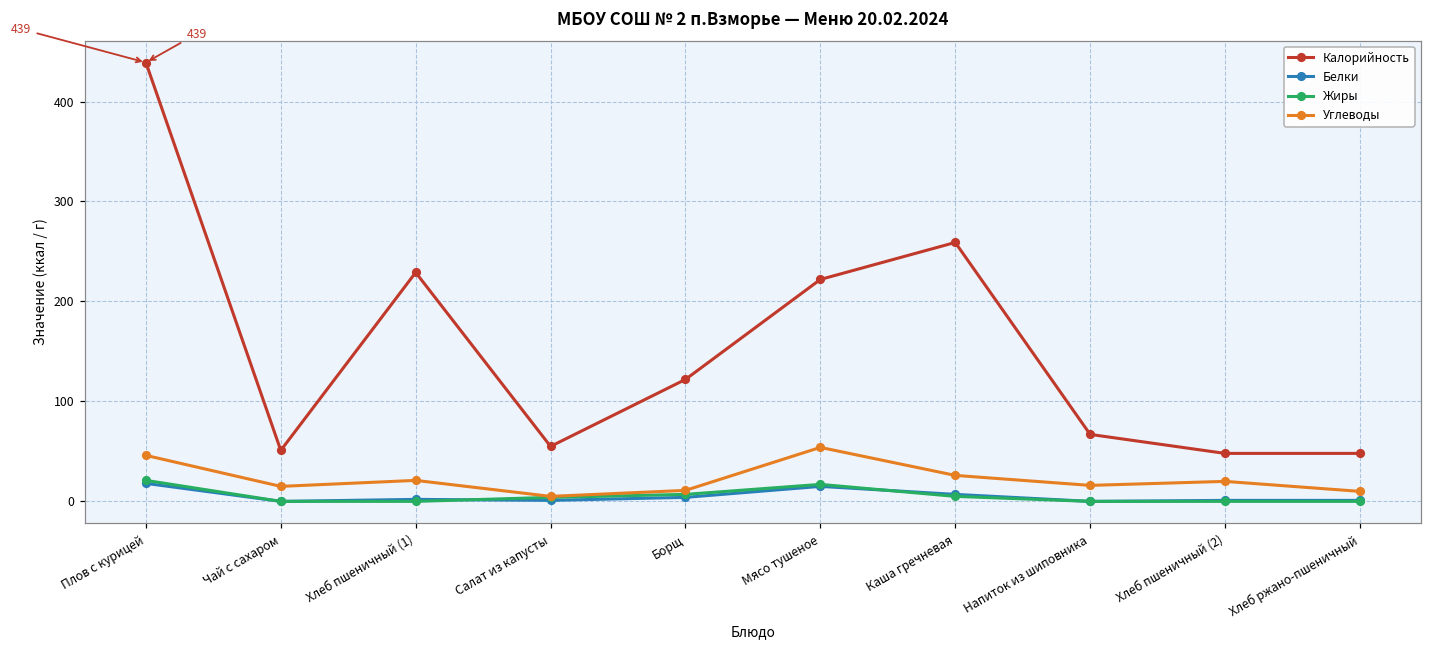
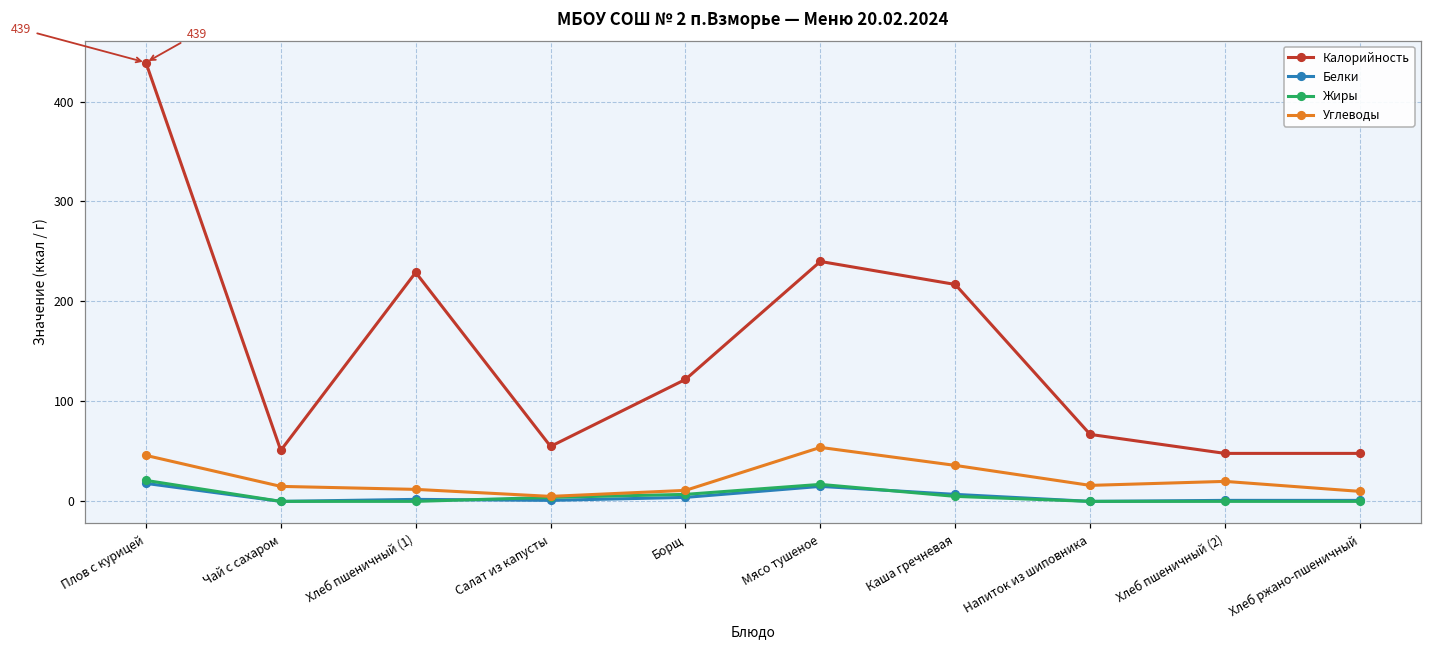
  {
    "Калорийность": {
      "Чай с сахаром": 50,
      "Хлеб пшеничный (1)": 230,
      "Салат из капусты": 60,
      "Борщ": 120,
-     "Мясо тушеное": 220,
-     "Каша гречневая": 260,
+     "Мясо тушеное": 240,
+     "Каша гречневая": 220,
      "Напиток из шиповника": 70,
      "Хлеб пшеничный (2)": 50,
      "Хлеб ржано-пшеничный": 50
    },
    "Белки": {
      "Плов с курицей": 20,
      "Салат из капусты": 0,
      "Борщ": 0
    },
    "Жиры": {
      "Плов с курицей": 20,
      "Борщ": 10
    },
    "Углеводы": {
      "Плов с курицей": 50,
      "Чай с сахаром": 20,
-     "Хлеб пшеничный (1)": 20,
+     "Хлеб пшеничный (1)": 10,
      "Борщ": 10,
      "Мясо тушеное": 50,
-     "Каша гречневая": 30,
+     "Каша гречневая": 40,
      "Напиток из шиповника": 20,
      "Хлеб пшеничный (2)": 20,
      "Хлеб ржано-пшеничный": 10
    }
  }
